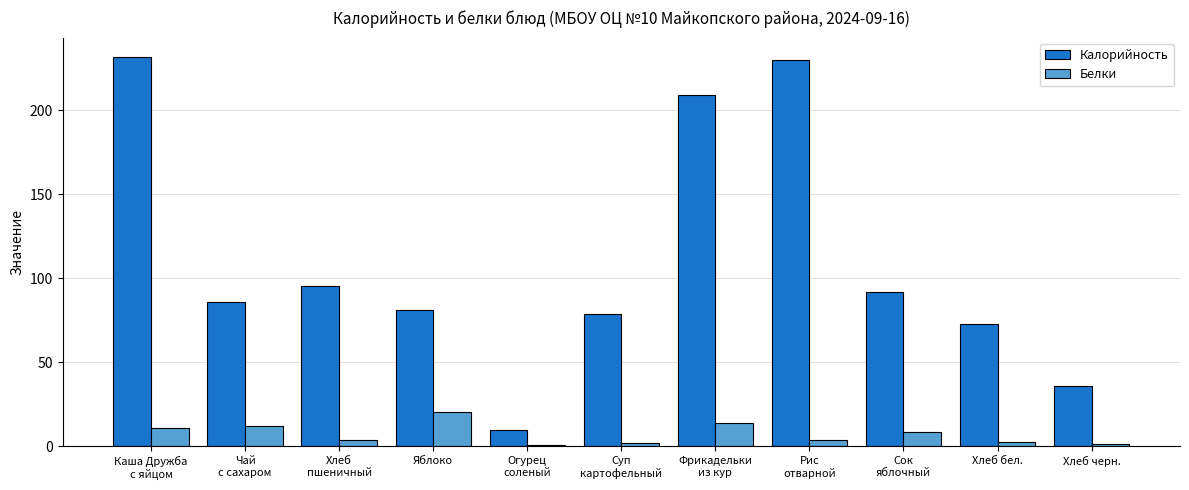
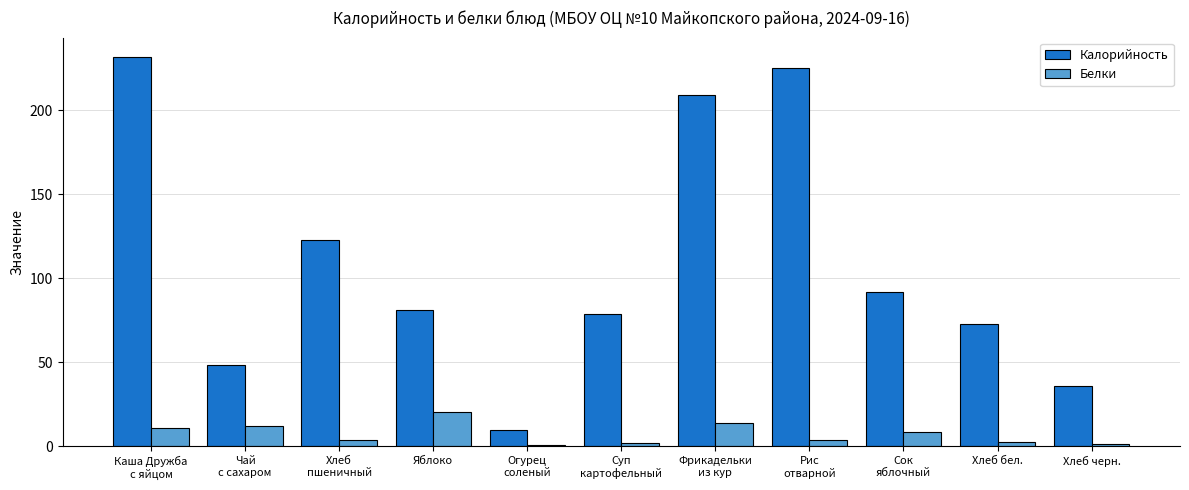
  {
    "Калорийность": {
      "Каша Дружба с яйцом": 232,
-     "Чай с сахаром": 86,
-     "Хлеб пшеничный": 95,
+     "Чай с сахаром": 49,
+     "Хлеб пшеничный": 123,
      "Яблоко": 81,
      "Огурец соленый": 10,
      "Суп картофельный": 79,
      "Фрикадельки из кур": 209,
-     "Рис отварной": 230,
+     "Рис отварной": 225,
      "Сок яблочный": 92,
      "Хлеб бел.": 73,
      "Хлеб черн.": 36
    },
    "Белки": {
      "Каша Дружба с яйцом": 11,
      "Чай с сахаром": 12,
      "Хлеб пшеничный": 3,
      "Яблоко": 21,
      "Суп картофельный": 2,
      "Фрикадельки из кур": 14,
      "Рис отварной": 4,
      "Сок яблочный": 8,
      "Хлеб бел.": 2
    }
  }
